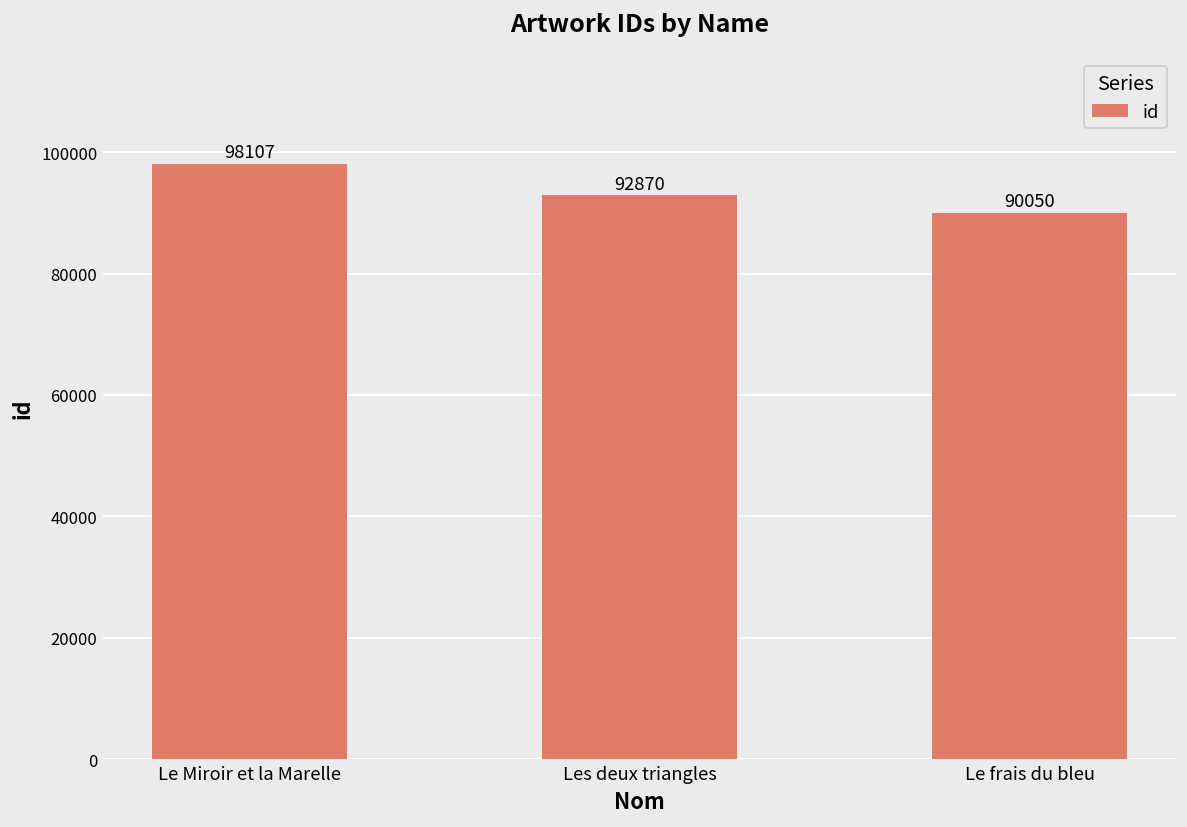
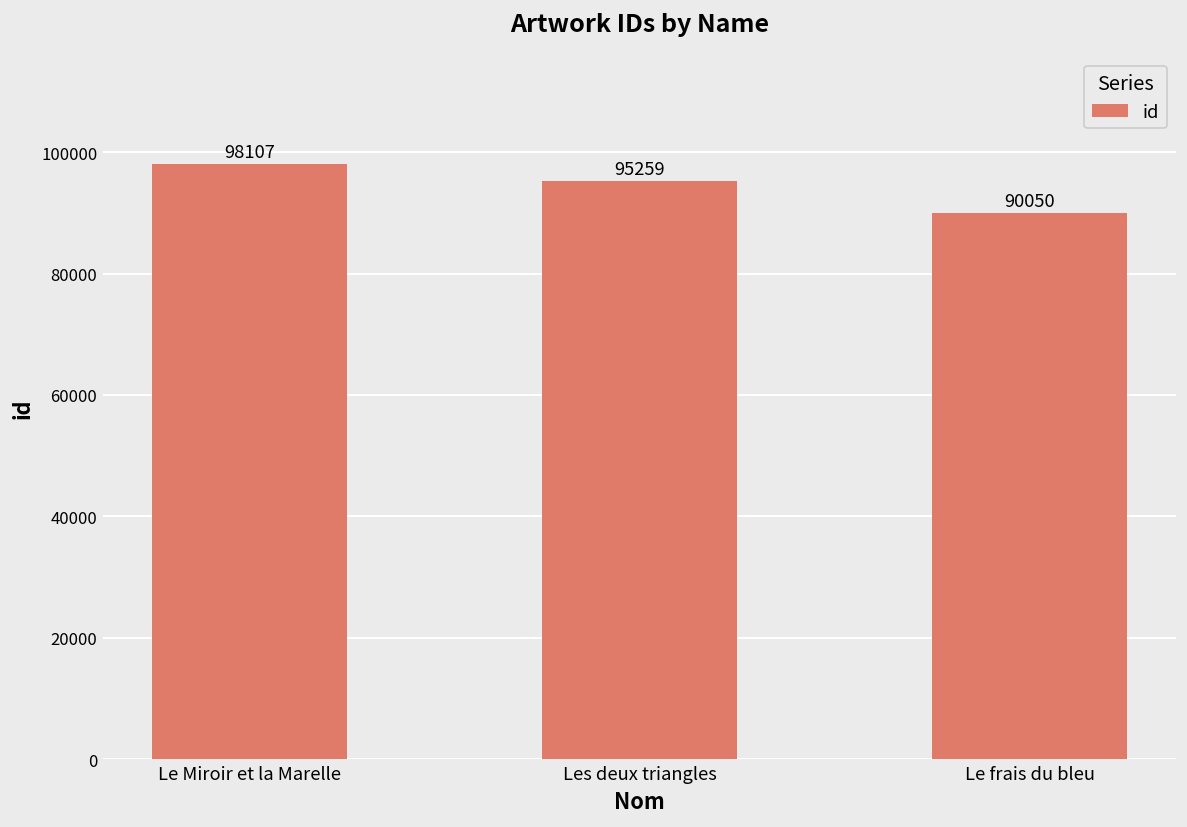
  {
    "Le Miroir et la Marelle": 98107,
-   "Les deux triangles": 92870,
+   "Les deux triangles": 95259,
    "Le frais du bleu": 90050
  }
